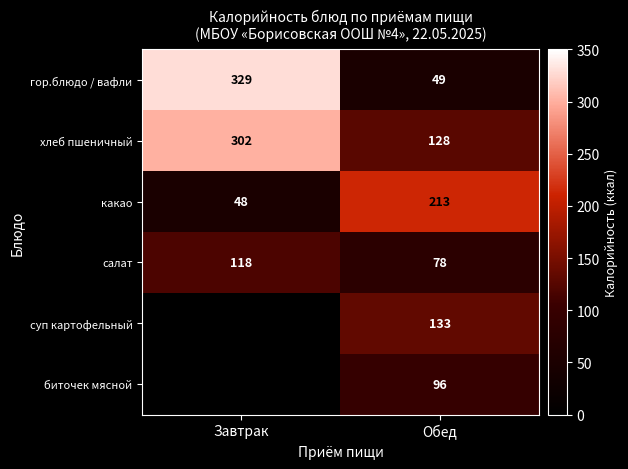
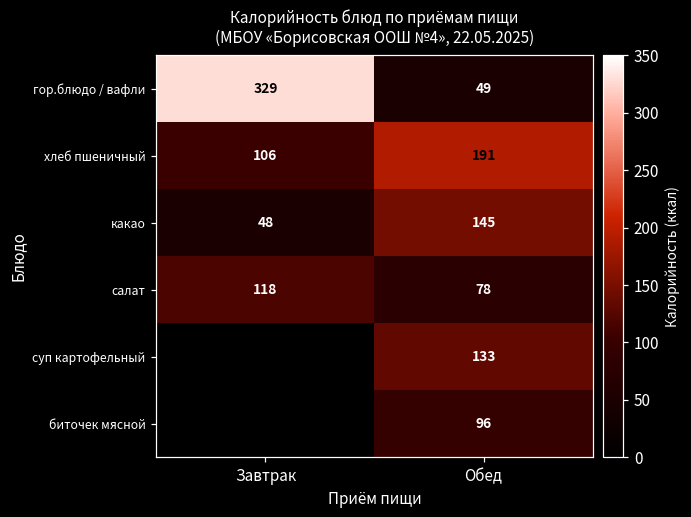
  {
    "гор.блюдо / вафли": {
      "Завтрак": 329,
      "Обед": 49
    },
    "хлеб пшеничный": {
-     "Завтрак": 302,
-     "Обед": 128
+     "Завтрак": 106,
+     "Обед": 191
    },
    "какао": {
      "Завтрак": 48,
-     "Обед": 213
+     "Обед": 145
    },
    "салат": {
      "Завтрак": 118,
      "Обед": 78
    },
    "суп картофельный": {
      "Обед": 133
    },
    "биточек мясной": {
      "Обед": 96
    }
  }
